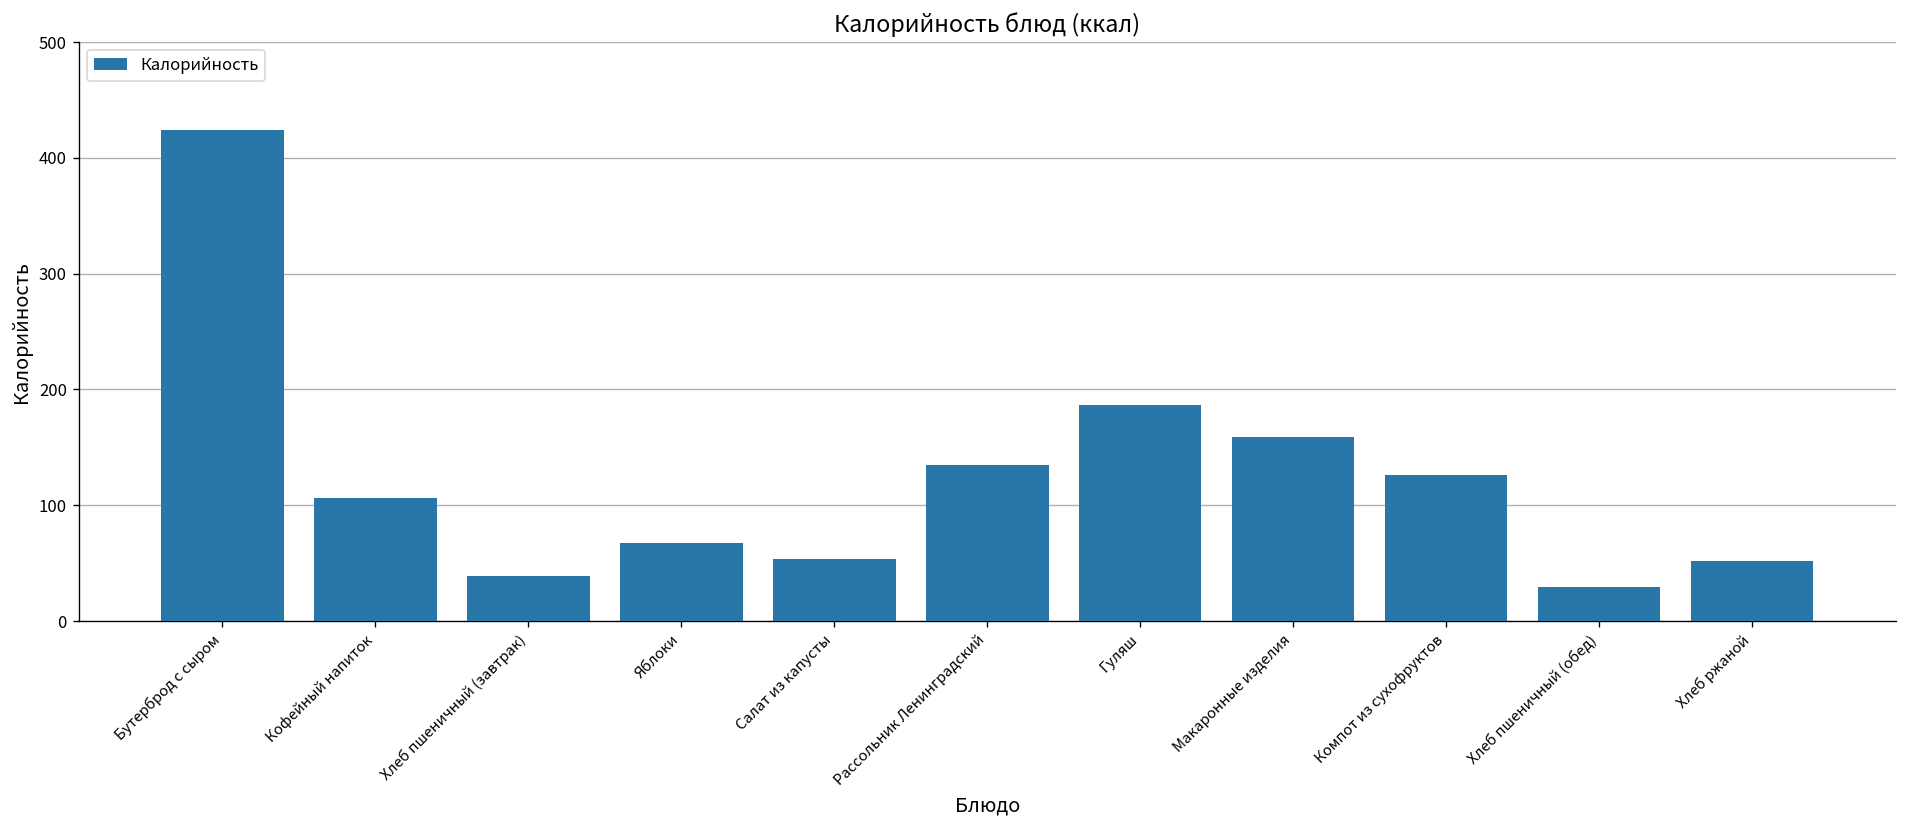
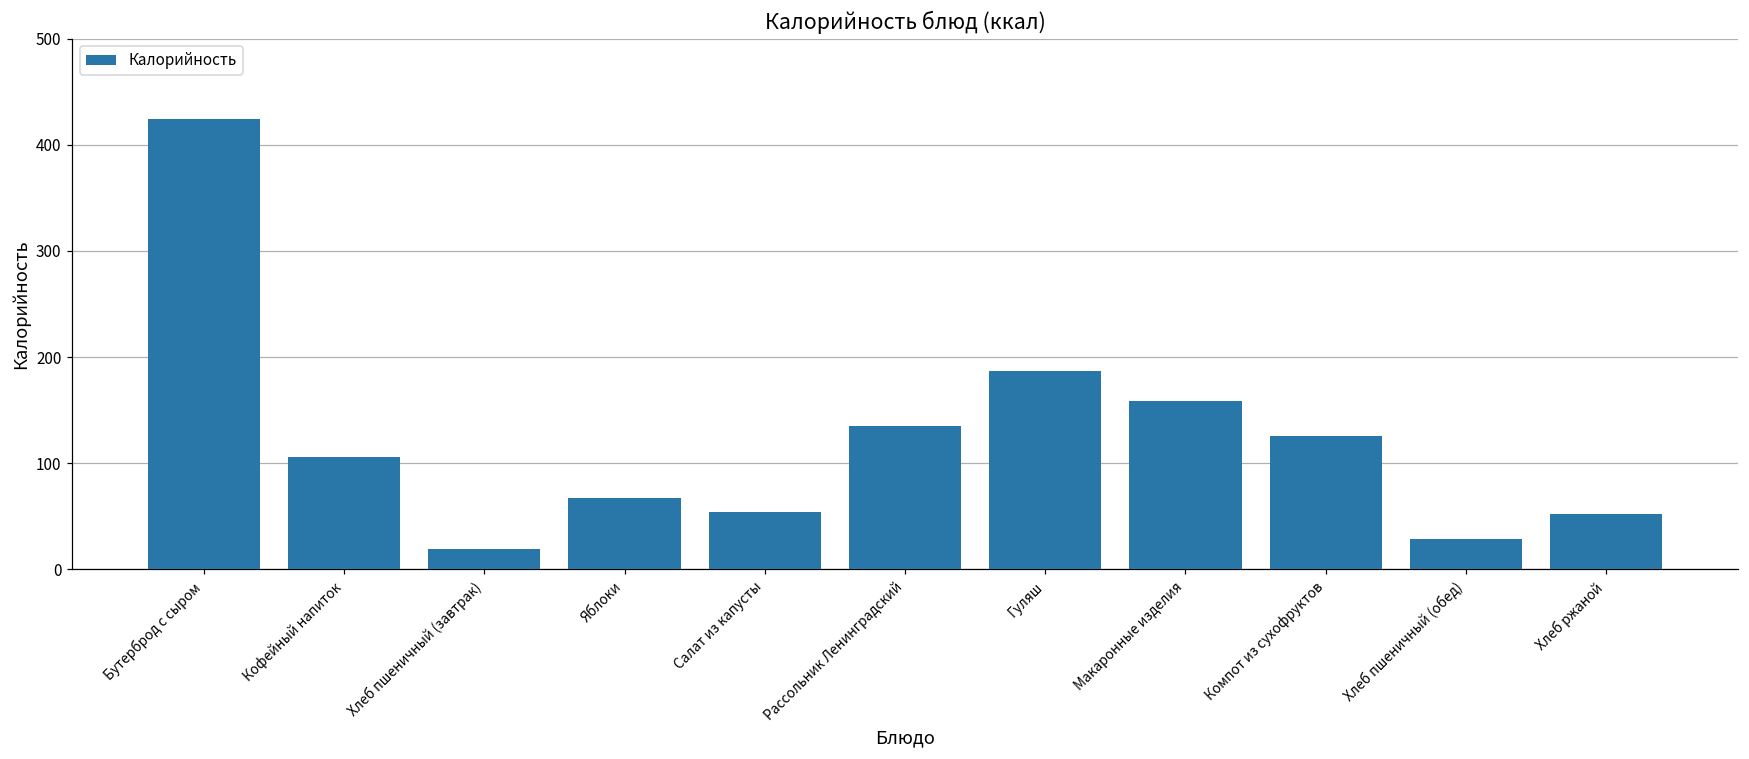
  {
    "Бутерброд с сыром": 420,
    "Кофейный напиток": 110,
-   "Хлеб пшеничный (завтрак)": 40,
+   "Хлеб пшеничный (завтрак)": 20,
    "Яблоки": 70,
    "Салат из капусты": 50,
    "Рассольник Ленинградский": 140,
    "Гуляш": 190,
    "Макаронные изделия": 160,
    "Компот из сухофруктов": 130,
    "Хлеб пшеничный (обед)": 30,
    "Хлеб ржаной": 50
  }
